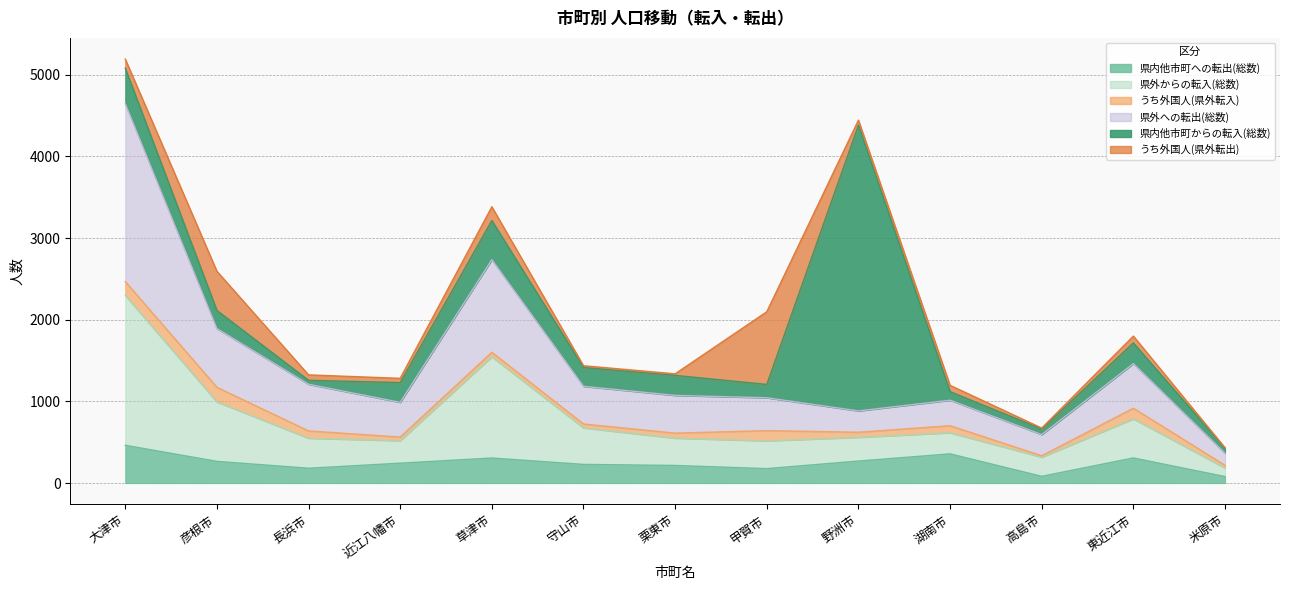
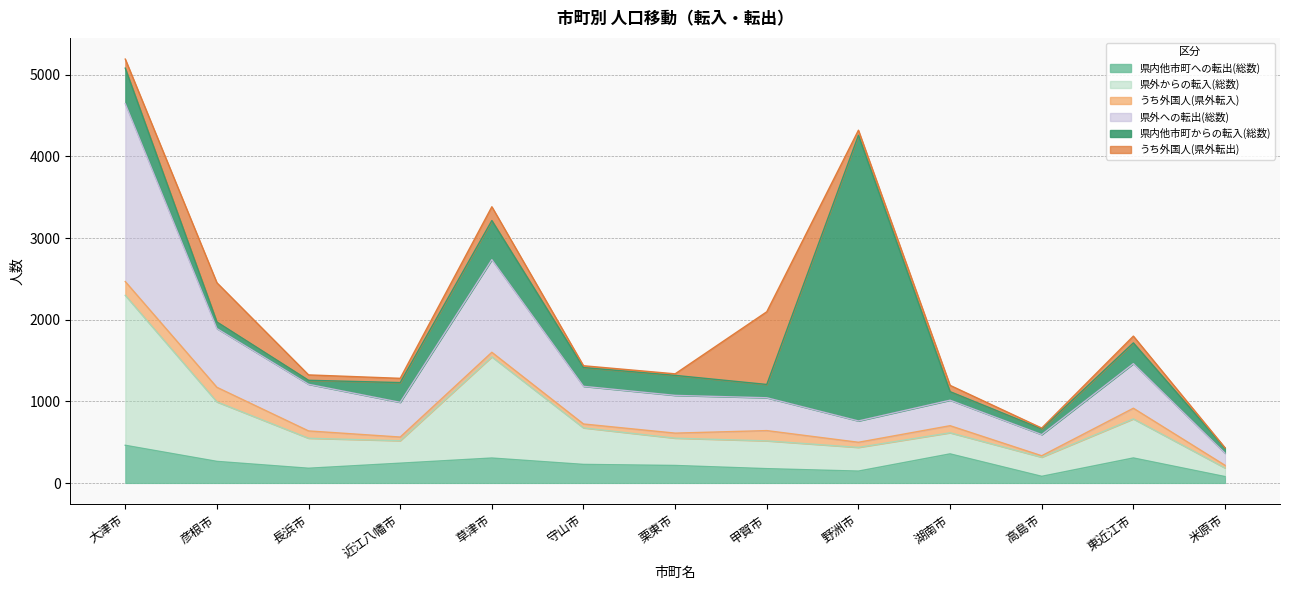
  {
    "県内他市町への転出(総数)": {
      "大津市": 500,
      "彦根市": 300,
      "長浜市": 200,
      "近江八幡市": 200,
      "草津市": 300,
      "守山市": 200,
      "栗東市": 200,
      "甲賀市": 200,
-     "野洲市": 300,
+     "野洲市": 100,
      "湖南市": 400,
      "高島市": 100,
      "東近江市": 300,
      "米原市": 100
    },
    "うち外国人(県外転入)": {
      "大津市": 200,
      "彦根市": 200,
      "長浜市": 100,
      "近江八幡市": 0,
      "草津市": 100,
      "守山市": 0,
      "栗東市": 100,
      "甲賀市": 100,
      "野洲市": 100,
      "湖南市": 100,
      "東近江市": 100,
      "米原市": 0
    },
    "県内他市町からの転入(総数)": {
      "大津市": 400,
-     "彦根市": 200,
+     "彦根市": 100,
      "長浜市": 0,
      "近江八幡市": 200,
      "草津市": 500,
      "甲賀市": 200,
      "野洲市": 3500,
      "湖南市": 100,
      "東近江市": 300
    },
    "うち外国人(県外転出)": {
      "大津市": 100,
      "彦根市": 500,
      "長浜市": 100,
      "近江八幡市": 100,
      "草津市": 200,
      "甲賀市": 900,
      "野洲市": 100,
      "湖南市": 100,
      "東近江市": 100
    }
  }
